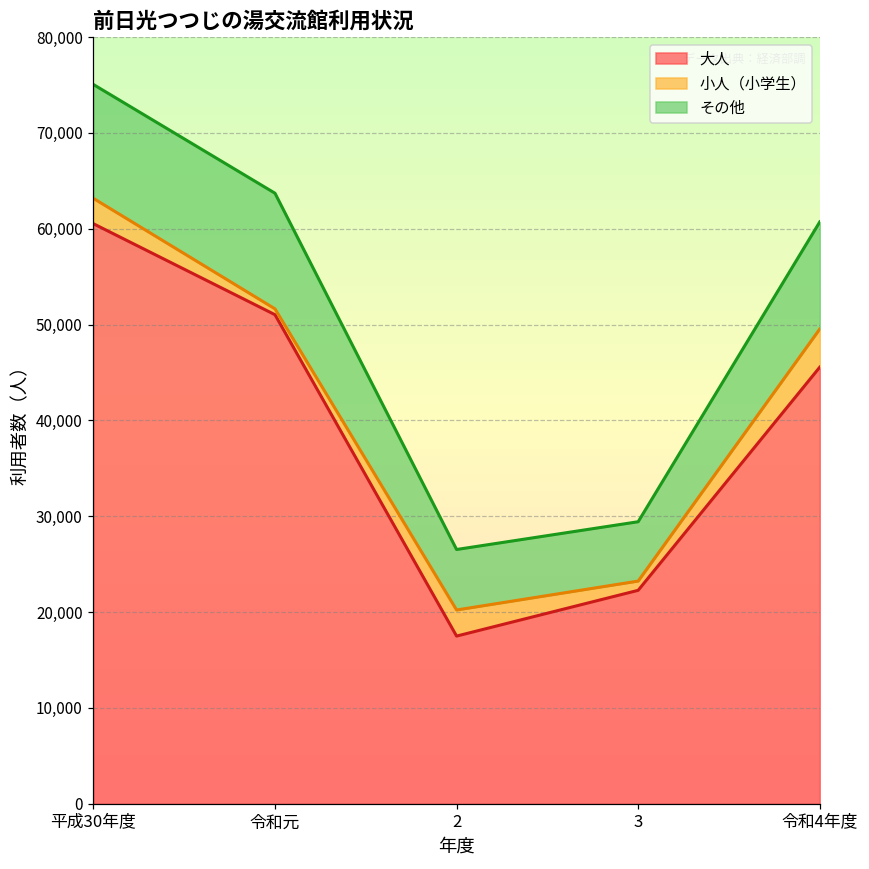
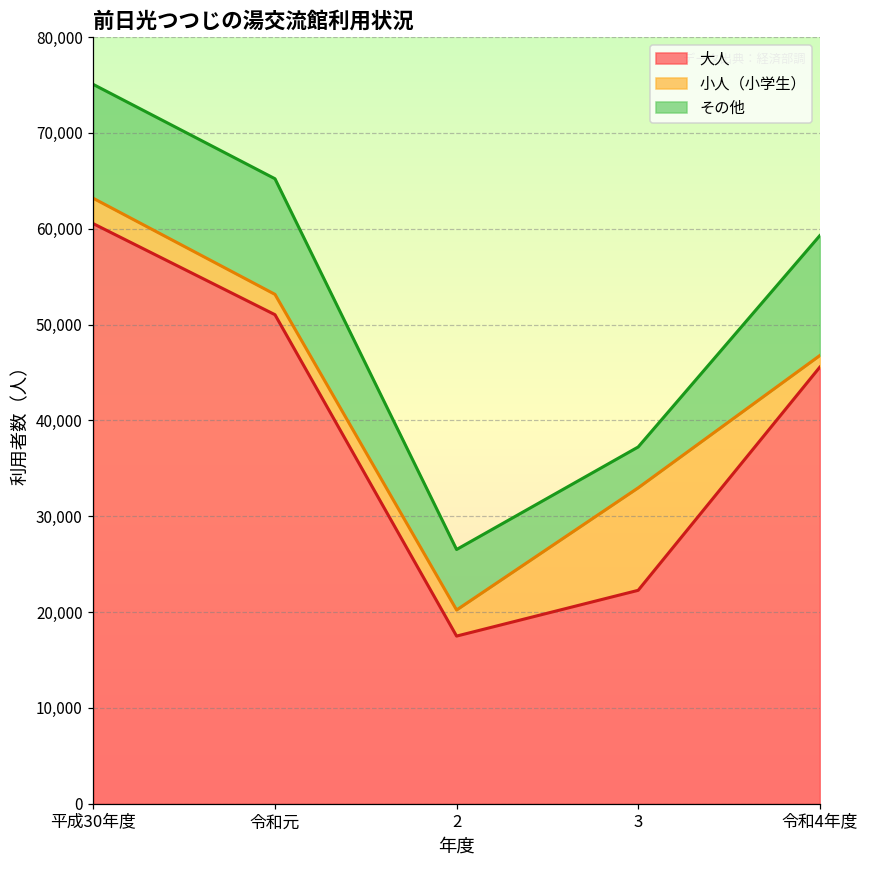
  {
    "大人": {
      "平成30年度": "61,000",
      "令和元": "51,000",
      "2": "18,000",
      "3": "22,000",
      "令和4年度": "46,000"
    },
    "小人（小学生）": {
      "平成30年度": "3,000",
-     "令和元": "1,000",
+     "令和元": "2,000",
      "2": "3,000",
-     "3": "1,000",
-     "令和4年度": "4,000"
+     "3": "11,000",
+     "令和4年度": "1,000"
    },
    "その他": {
      "平成30年度": "12,000",
      "令和元": "12,000",
      "2": "6,000",
-     "3": "6,000",
-     "令和4年度": "11,000"
+     "3": "4,000",
+     "令和4年度": "13,000"
    }
  }
